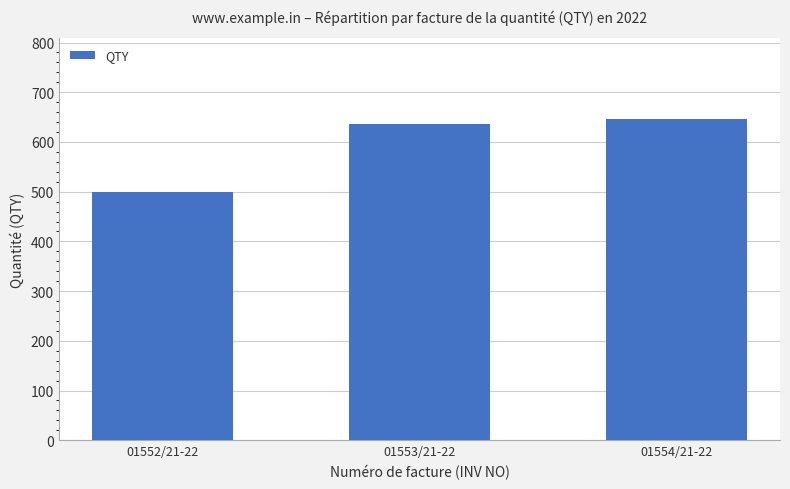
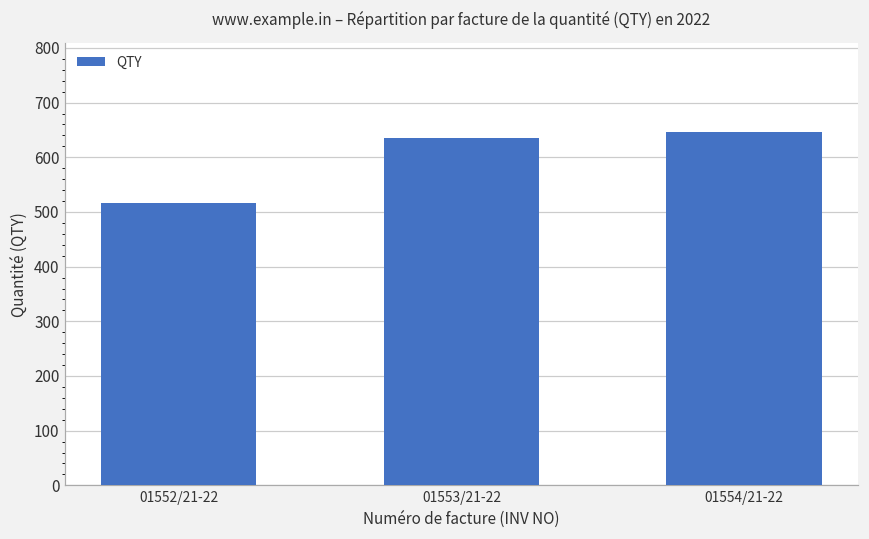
  {
-   "01552/21-22": 500,
+   "01552/21-22": 520,
    "01553/21-22": 640,
    "01554/21-22": 650
  }
